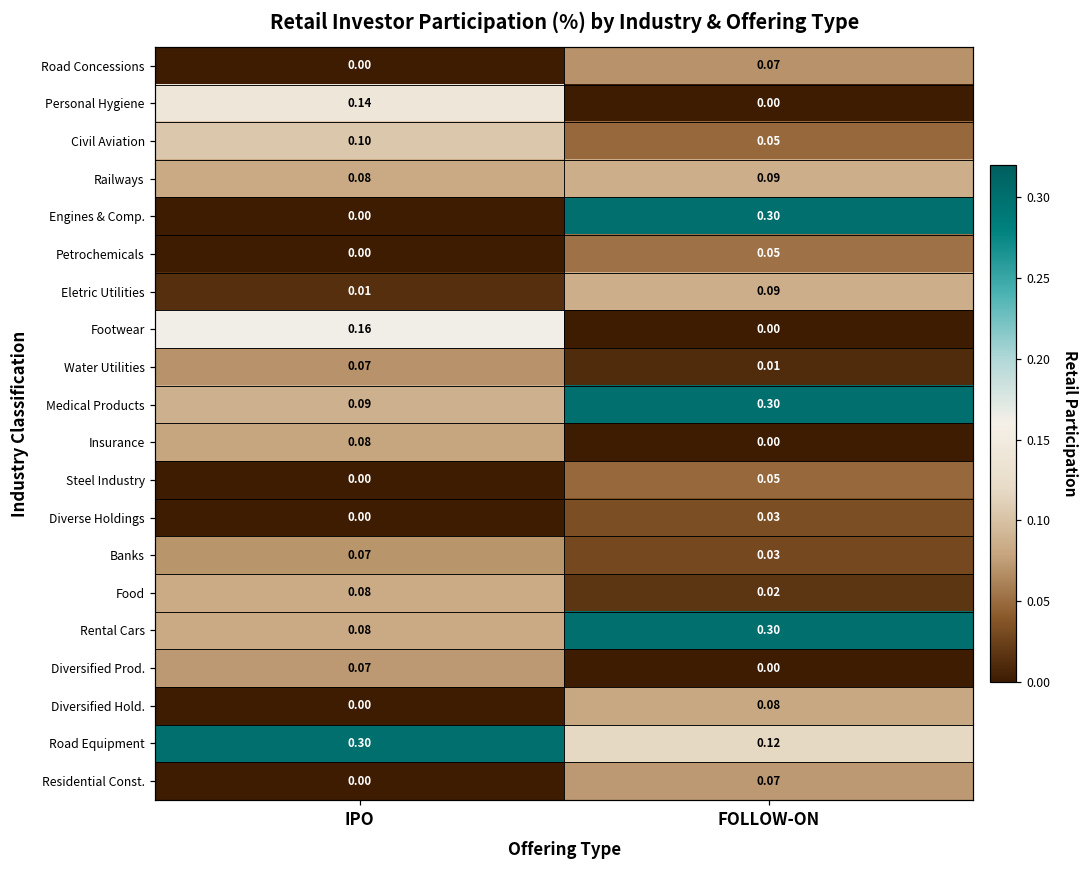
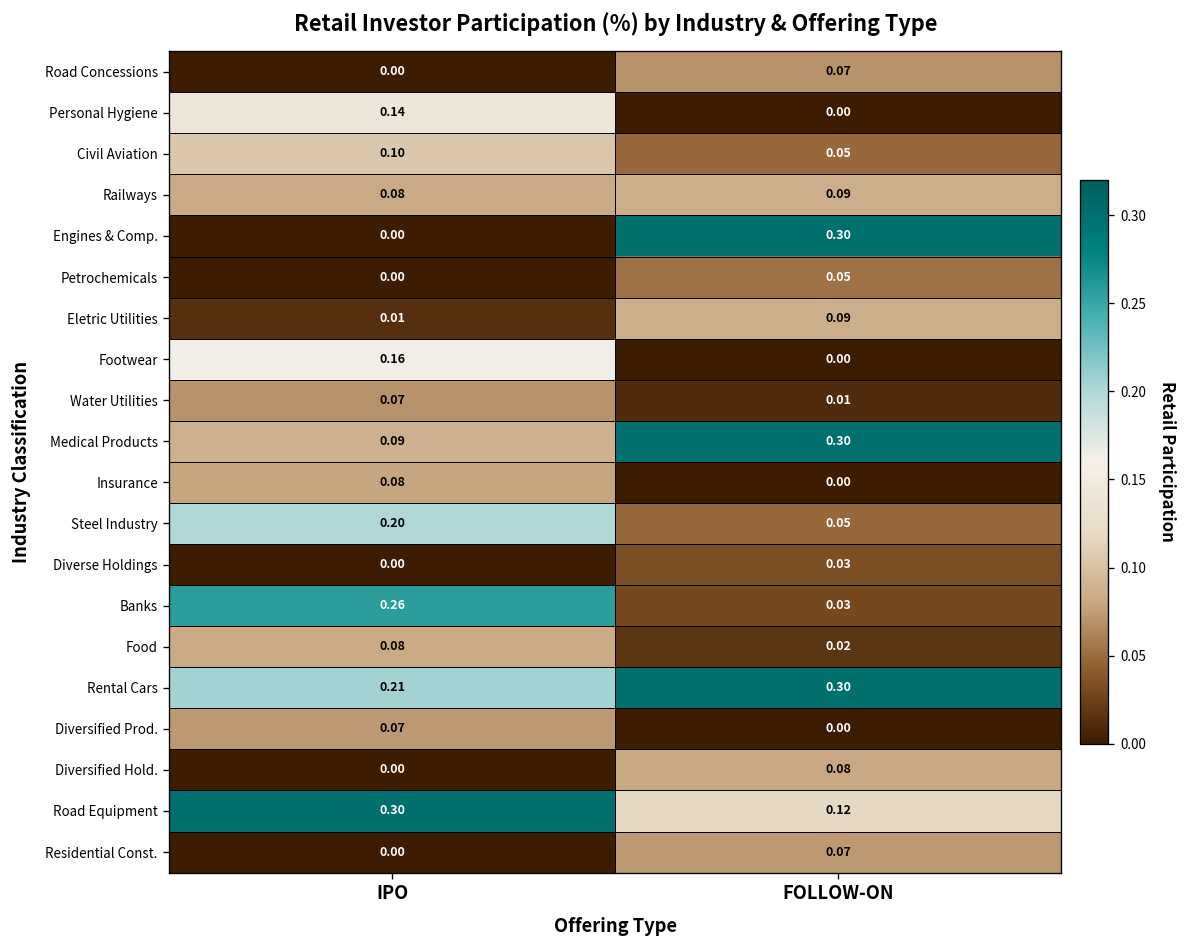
  {
    "Road Concessions": {
      "IPO": 0.00,
      "FOLLOW-ON": 0.07
    },
    "Personal Hygiene": {
      "IPO": 0.14,
      "FOLLOW-ON": 0.00
    },
    "Civil Aviation": {
      "IPO": 0.10,
      "FOLLOW-ON": 0.05
    },
    "Railways": {
      "IPO": 0.08,
      "FOLLOW-ON": 0.09
    },
    "Engines & Comp.": {
      "IPO": 0.00,
      "FOLLOW-ON": 0.30
    },
    "Petrochemicals": {
      "IPO": 0.00,
      "FOLLOW-ON": 0.05
    },
    "Eletric Utilities": {
      "IPO": 0.01,
      "FOLLOW-ON": 0.09
    },
    "Footwear": {
      "IPO": 0.16,
      "FOLLOW-ON": 0.00
    },
    "Water Utilities": {
      "IPO": 0.07,
      "FOLLOW-ON": 0.01
    },
    "Medical Products": {
      "IPO": 0.09,
      "FOLLOW-ON": 0.30
    },
    "Insurance": {
      "IPO": 0.08,
      "FOLLOW-ON": 0.00
    },
    "Steel Industry": {
-     "IPO": 0.00,
+     "IPO": 0.20,
      "FOLLOW-ON": 0.05
    },
    "Diverse Holdings": {
      "IPO": 0.00,
      "FOLLOW-ON": 0.03
    },
    "Banks": {
-     "IPO": 0.07,
+     "IPO": 0.26,
      "FOLLOW-ON": 0.03
    },
    "Food": {
      "IPO": 0.08,
      "FOLLOW-ON": 0.02
    },
    "Rental Cars": {
-     "IPO": 0.08,
+     "IPO": 0.21,
      "FOLLOW-ON": 0.30
    },
    "Diversified Prod.": {
      "IPO": 0.07,
      "FOLLOW-ON": 0.00
    },
    "Diversified Hold.": {
      "IPO": 0.00,
      "FOLLOW-ON": 0.08
    },
    "Road Equipment": {
      "IPO": 0.30,
      "FOLLOW-ON": 0.12
    },
    "Residential Const.": {
      "IPO": 0.00,
      "FOLLOW-ON": 0.07
    }
  }
